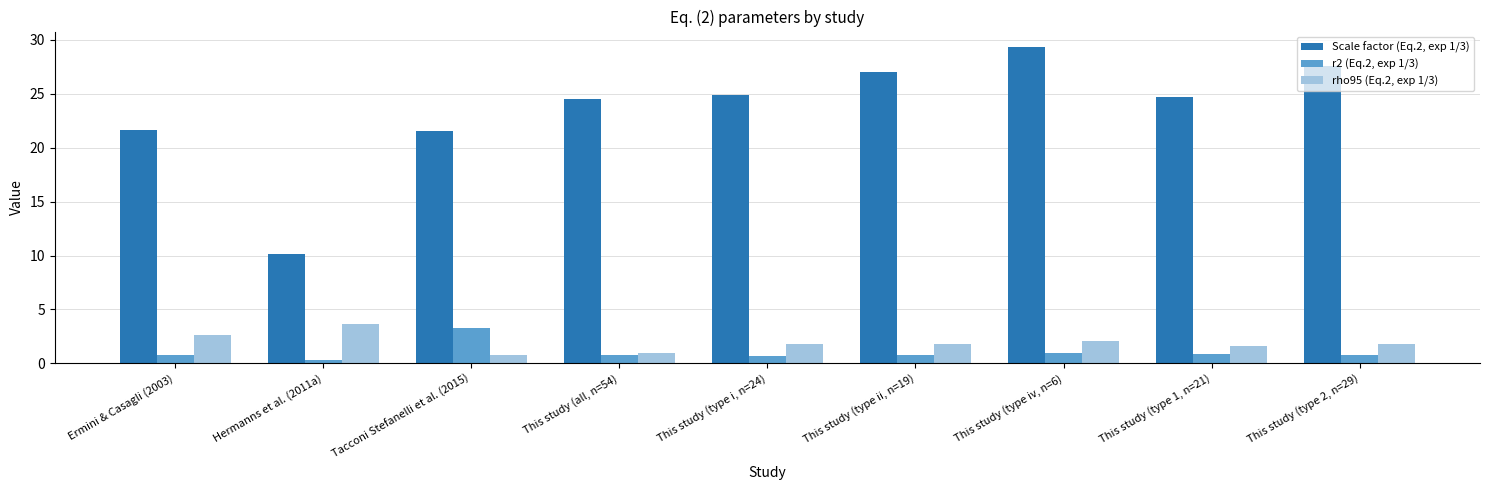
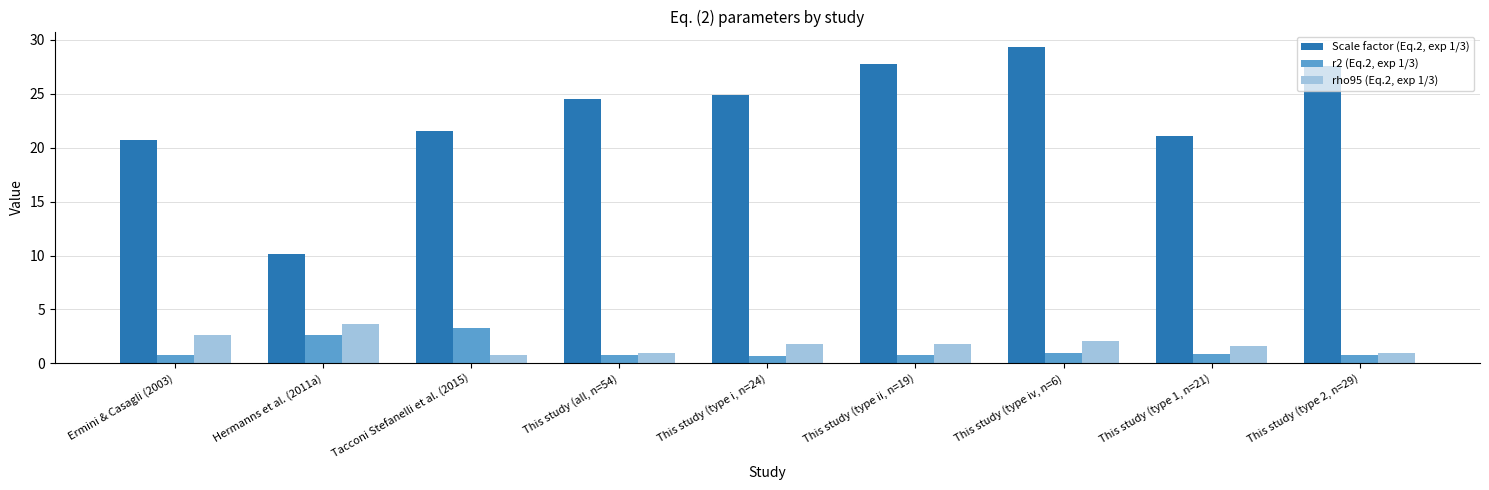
  {
    "Scale factor (Eq.2, exp 1/3)": {
-     "Ermini & Casagli (2003)": 21.6,
+     "Ermini & Casagli (2003)": 20.7,
      "Hermanns et al. (2011a)": 10.1,
      "Tacconi Stefanelli et al. (2015)": 21.5,
      "This study (all, n=54)": 24.5,
      "This study (type i, n=24)": 24.9,
-     "This study (type ii, n=19)": 27.0,
+     "This study (type ii, n=19)": 27.8,
      "This study (type iv, n=6)": 29.3,
-     "This study (type 1, n=21)": 24.7
+     "This study (type 1, n=21)": 21.1
    },
    "r2 (Eq.2, exp 1/3)": {
      "Ermini & Casagli (2003)": 0.8,
-     "Hermanns et al. (2011a)": 0.4,
+     "Hermanns et al. (2011a)": 2.7,
      "Tacconi Stefanelli et al. (2015)": 3.3,
      "This study (all, n=54)": 0.7,
      "This study (type i, n=24)": 0.7,
      "This study (type ii, n=19)": 0.8,
      "This study (type iv, n=6)": 0.9,
      "This study (type 1, n=21)": 0.9,
      "This study (type 2, n=29)": 0.8
    },
    "rho95 (Eq.2, exp 1/3)": {
      "Ermini & Casagli (2003)": 2.6,
      "Hermanns et al. (2011a)": 3.7,
      "Tacconi Stefanelli et al. (2015)": 0.7,
      "This study (all, n=54)": 1.0,
      "This study (type i, n=24)": 1.8,
      "This study (type ii, n=19)": 1.8,
      "This study (type iv, n=6)": 2.1,
      "This study (type 1, n=21)": 1.6,
-     "This study (type 2, n=29)": 1.8
+     "This study (type 2, n=29)": 1.0
    }
  }
